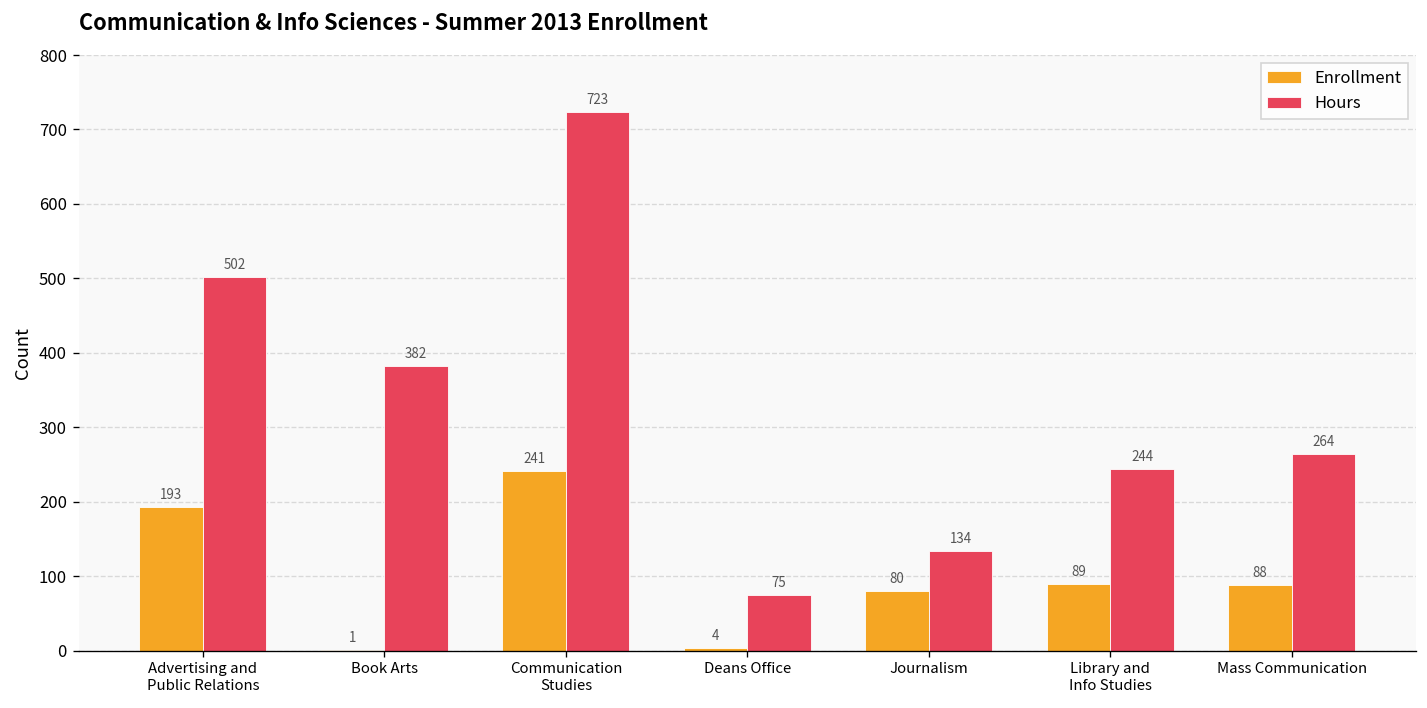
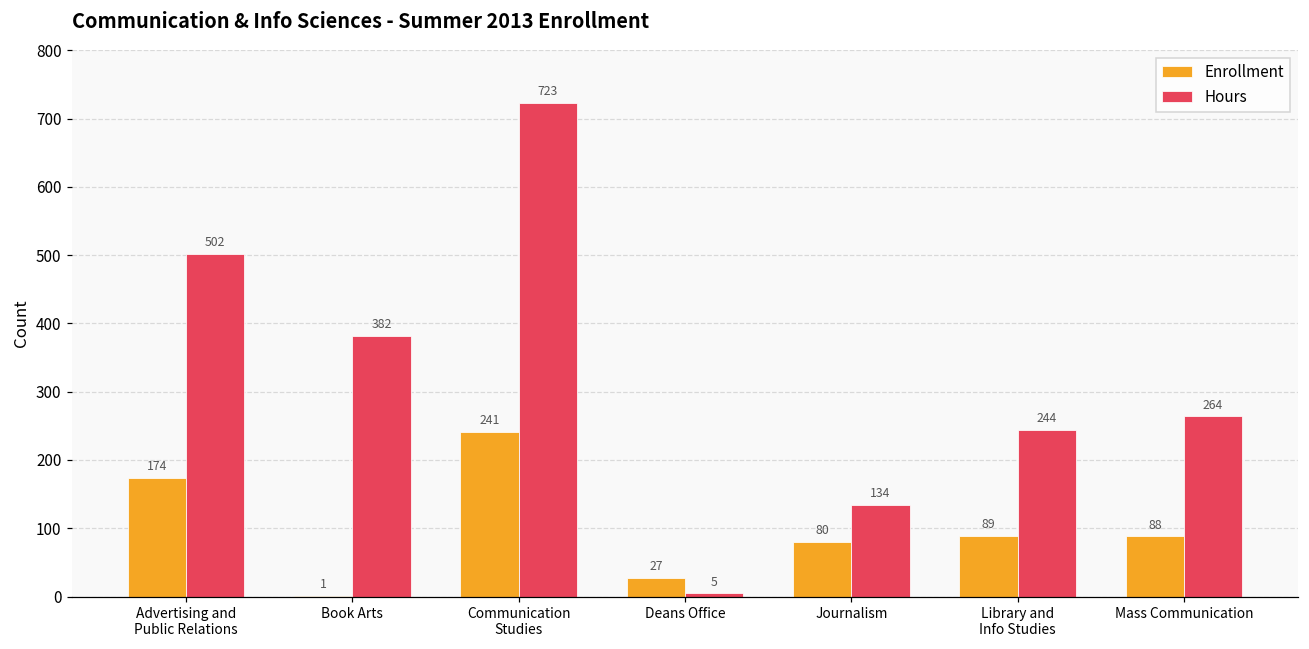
  {
    "Enrollment": {
-     "Advertising and Public Relations": 193,
+     "Advertising and Public Relations": 174,
      "Book Arts": 1,
      "Communication Studies": 241,
-     "Deans Office": 4,
+     "Deans Office": 27,
      "Journalism": 80,
      "Library and Info Studies": 89,
      "Mass Communication": 88
    },
    "Hours": {
      "Advertising and Public Relations": 502,
      "Book Arts": 382,
      "Communication Studies": 723,
-     "Deans Office": 75,
+     "Deans Office": 5,
      "Journalism": 134,
      "Library and Info Studies": 244,
      "Mass Communication": 264
    }
  }
